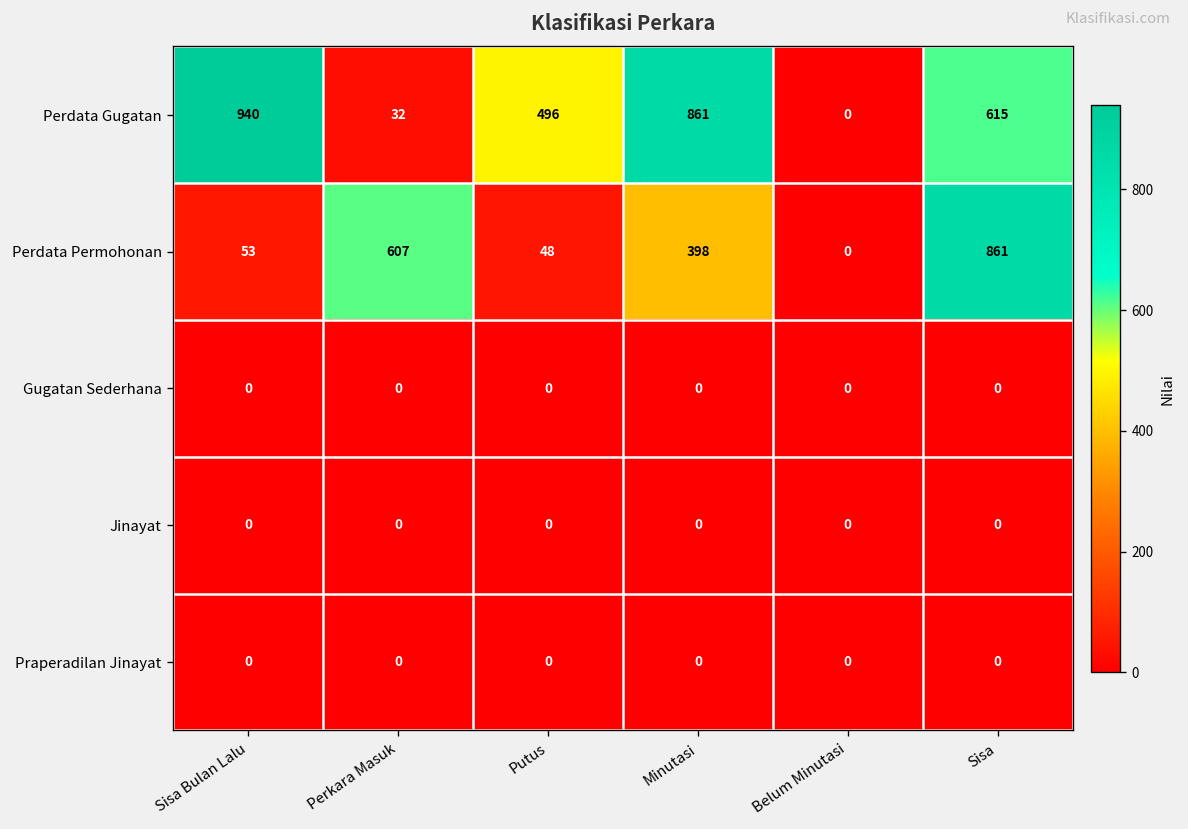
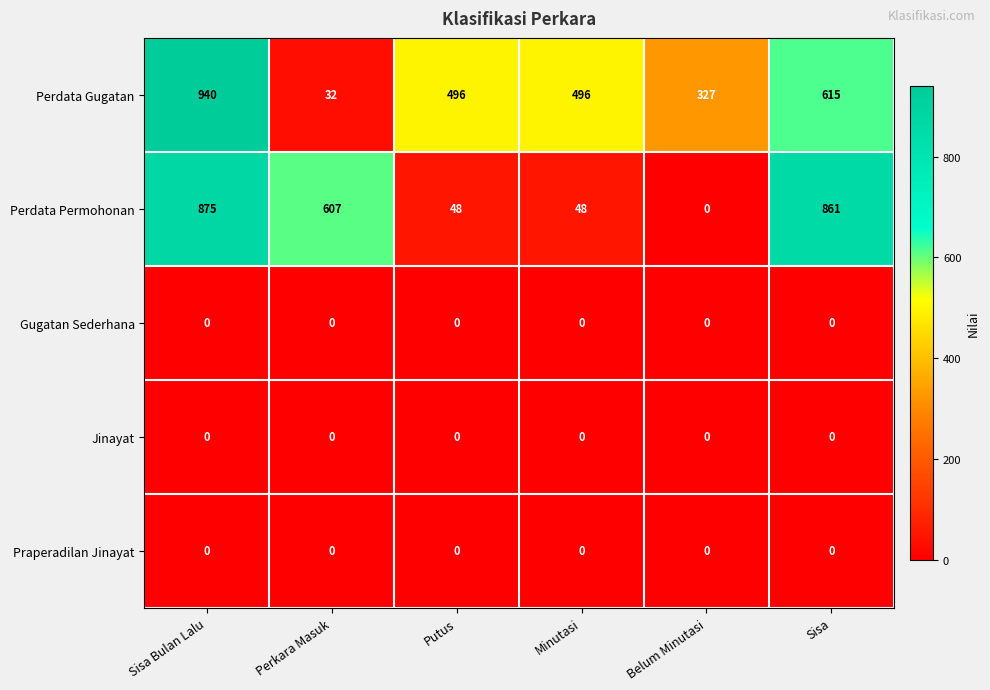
  {
    "Perdata Gugatan": {
      "Sisa Bulan Lalu": 940,
      "Perkara Masuk": 32,
      "Putus": 496,
-     "Minutasi": 861,
-     "Belum Minutasi": 0,
+     "Minutasi": 496,
+     "Belum Minutasi": 327,
      "Sisa": 615
    },
    "Perdata Permohonan": {
-     "Sisa Bulan Lalu": 53,
+     "Sisa Bulan Lalu": 875,
      "Perkara Masuk": 607,
      "Putus": 48,
-     "Minutasi": 398,
+     "Minutasi": 48,
      "Belum Minutasi": 0,
      "Sisa": 861
    },
    "Gugatan Sederhana": {
      "Sisa Bulan Lalu": 0,
      "Perkara Masuk": 0,
      "Putus": 0,
      "Minutasi": 0,
      "Belum Minutasi": 0,
      "Sisa": 0
    },
    "Jinayat": {
      "Sisa Bulan Lalu": 0,
      "Perkara Masuk": 0,
      "Putus": 0,
      "Minutasi": 0,
      "Belum Minutasi": 0,
      "Sisa": 0
    },
    "Praperadilan Jinayat": {
      "Sisa Bulan Lalu": 0,
      "Perkara Masuk": 0,
      "Putus": 0,
      "Minutasi": 0,
      "Belum Minutasi": 0,
      "Sisa": 0
    }
  }
